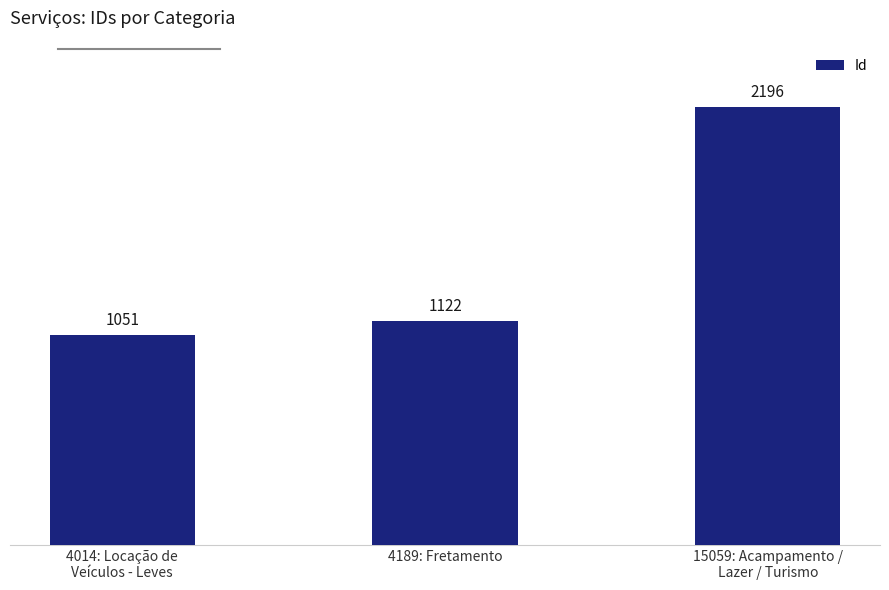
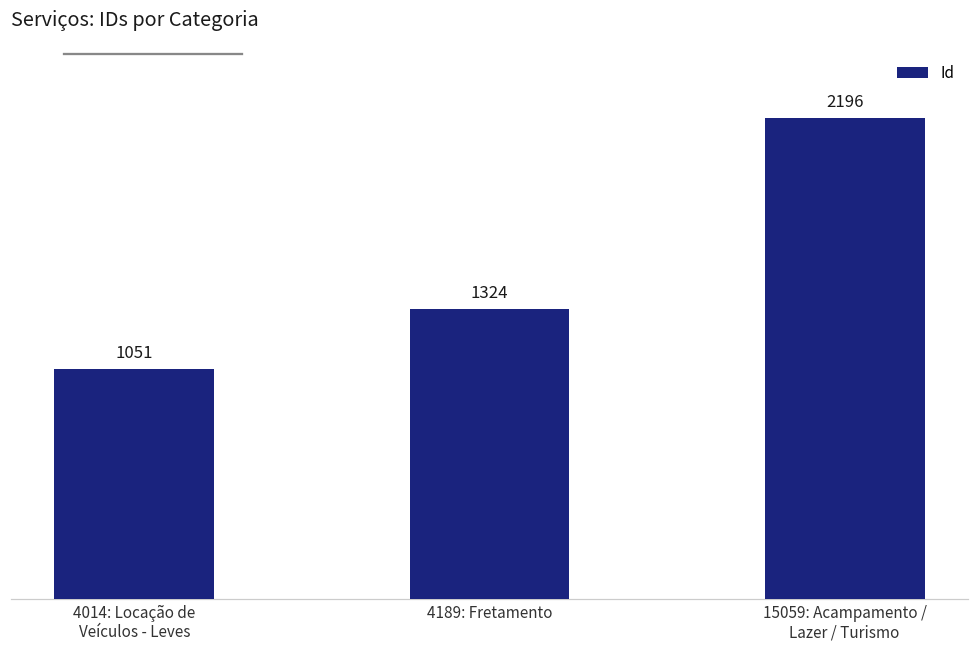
  {
    "4014: Locação de Veículos - Leves": 1051,
-   "4189: Fretamento": 1122,
+   "4189: Fretamento": 1324,
    "15059: Acampamento / Lazer / Turismo": 2196
  }
